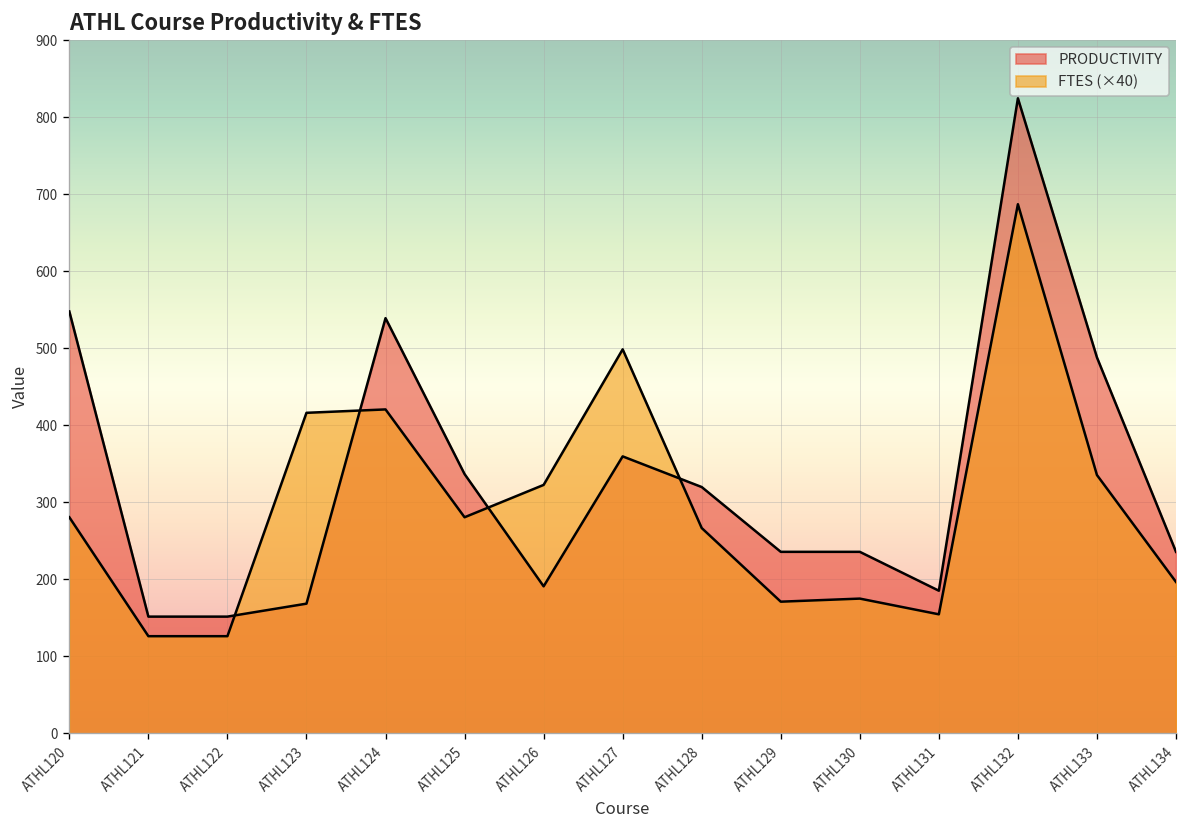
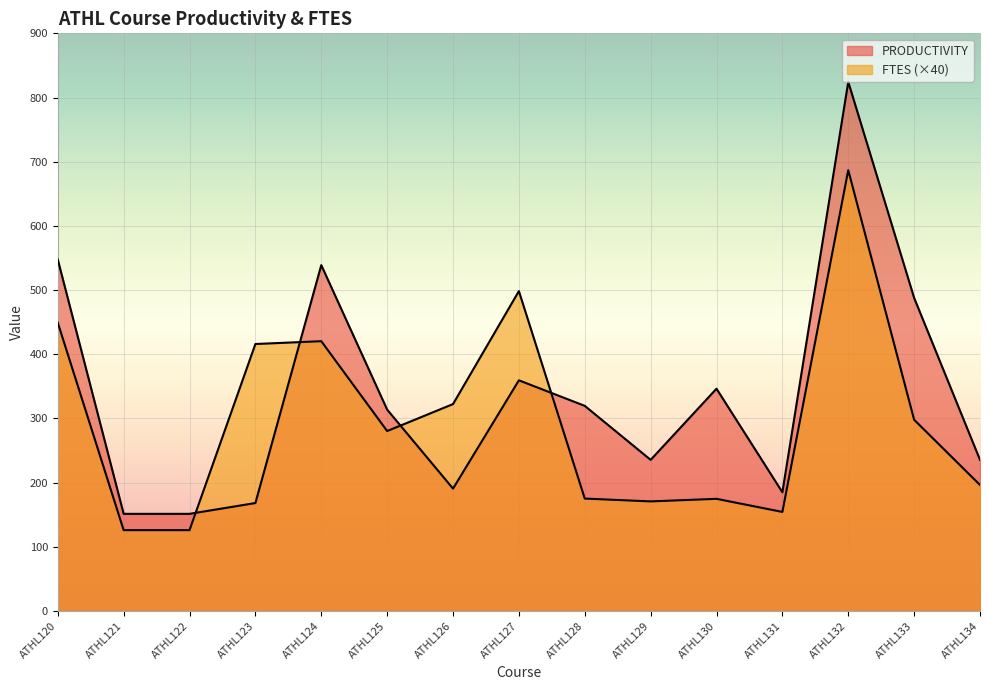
  {
    "PRODUCTIVITY": {
      "ATHL120": 550,
      "ATHL121": 150,
      "ATHL122": 150,
      "ATHL123": 170,
      "ATHL124": 540,
-     "ATHL125": 340,
+     "ATHL125": 310,
      "ATHL126": 190,
      "ATHL127": 360,
      "ATHL128": 320,
      "ATHL129": 240,
-     "ATHL130": 240,
+     "ATHL130": 350,
      "ATHL131": 190,
      "ATHL132": 820,
      "ATHL133": 490,
      "ATHL134": 240
    },
    "FTES (×40)": {
-     "ATHL120": 280,
+     "ATHL120": 450,
      "ATHL121": 130,
      "ATHL122": 130,
      "ATHL123": 420,
      "ATHL124": 420,
      "ATHL125": 280,
      "ATHL126": 320,
      "ATHL127": 500,
-     "ATHL128": 270,
+     "ATHL128": 180,
      "ATHL129": 170,
      "ATHL130": 170,
      "ATHL131": 150,
      "ATHL132": 690,
-     "ATHL133": 340,
+     "ATHL133": 300,
      "ATHL134": 200
    }
  }
